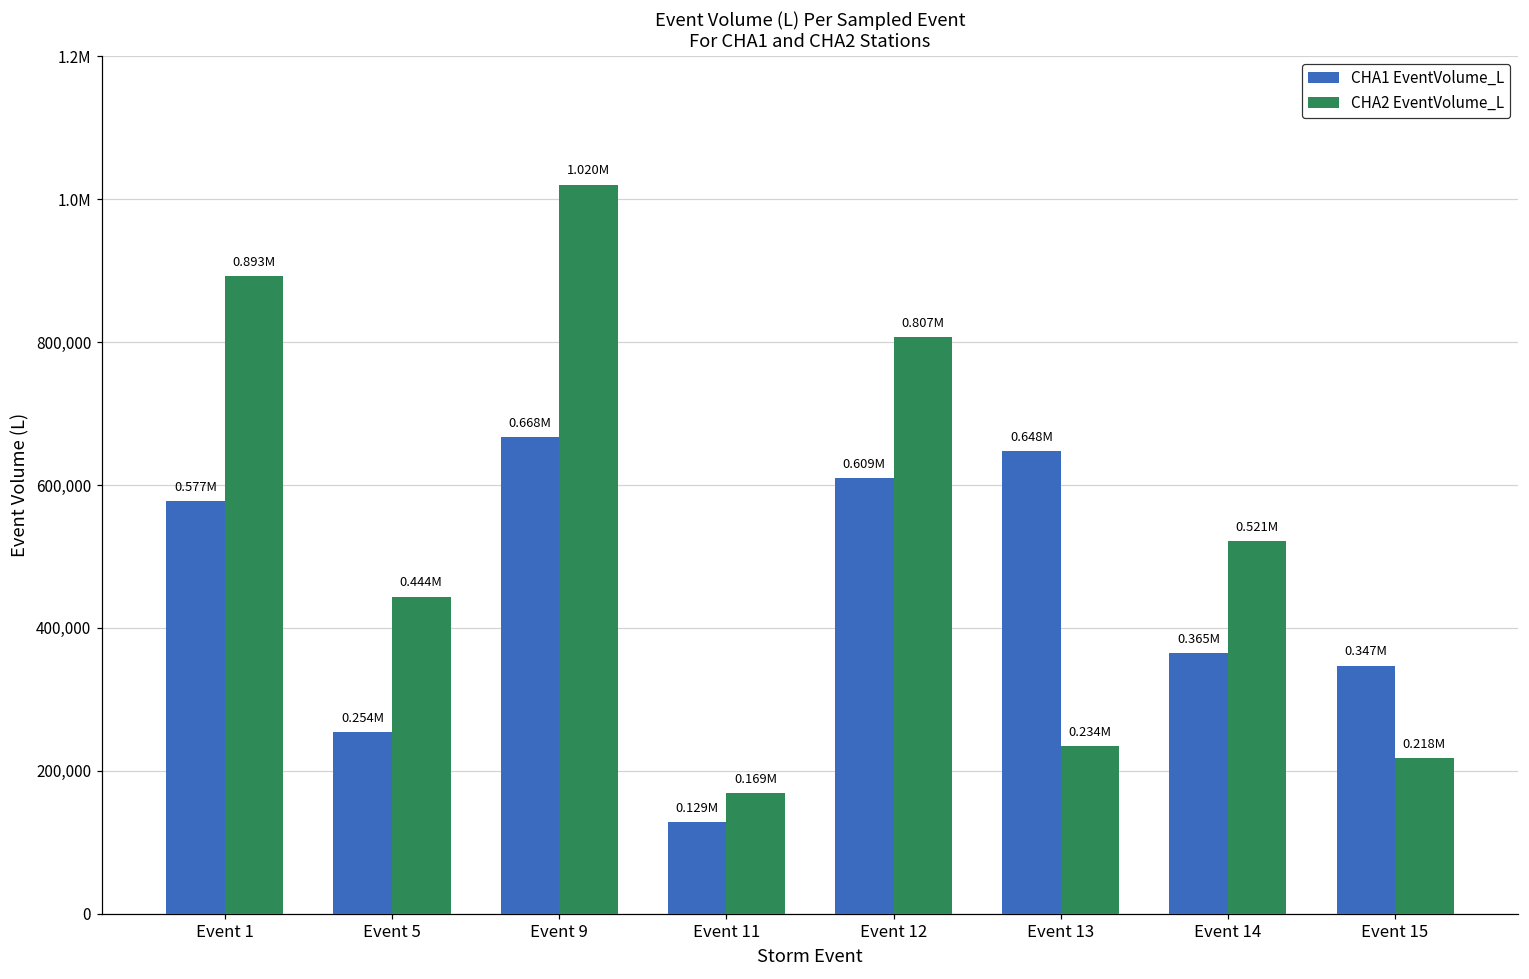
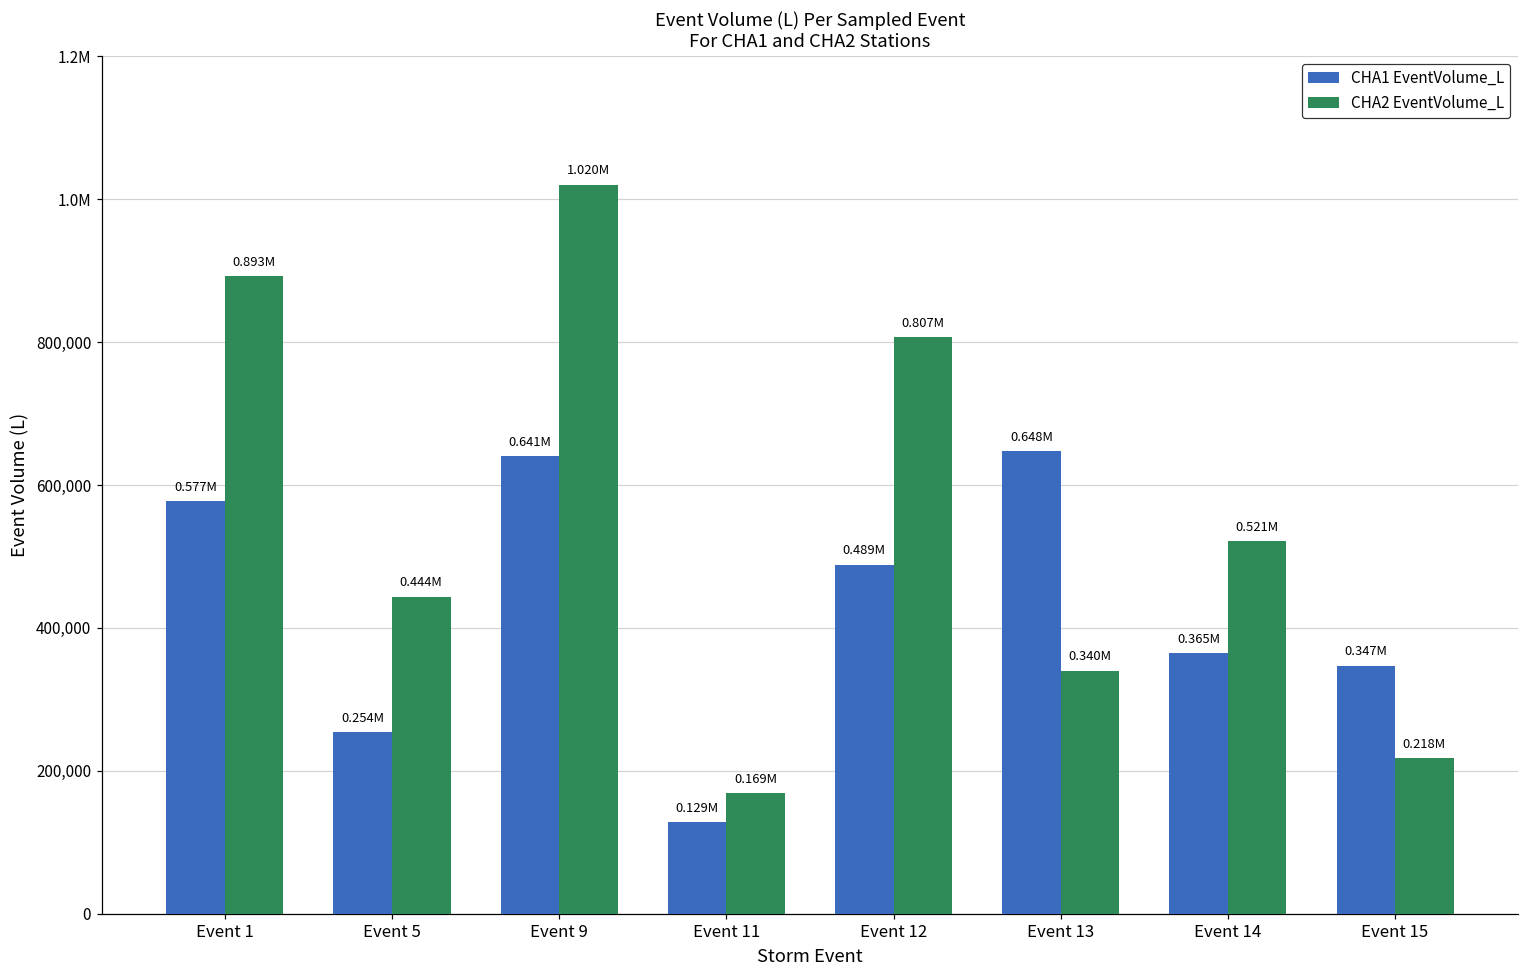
  {
    "CHA1 EventVolume_L": {
      "Event 1": "0.577M",
      "Event 5": "0.254M",
-     "Event 9": "0.668M",
+     "Event 9": "0.641M",
      "Event 11": "0.129M",
-     "Event 12": "0.609M",
+     "Event 12": "0.489M",
      "Event 13": "0.648M",
      "Event 14": "0.365M",
      "Event 15": "0.347M"
    },
    "CHA2 EventVolume_L": {
      "Event 1": "0.893M",
      "Event 5": "0.444M",
      "Event 9": "1.020M",
      "Event 11": "0.169M",
      "Event 12": "0.807M",
-     "Event 13": "0.234M",
+     "Event 13": "0.340M",
      "Event 14": "0.521M",
      "Event 15": "0.218M"
    }
  }
